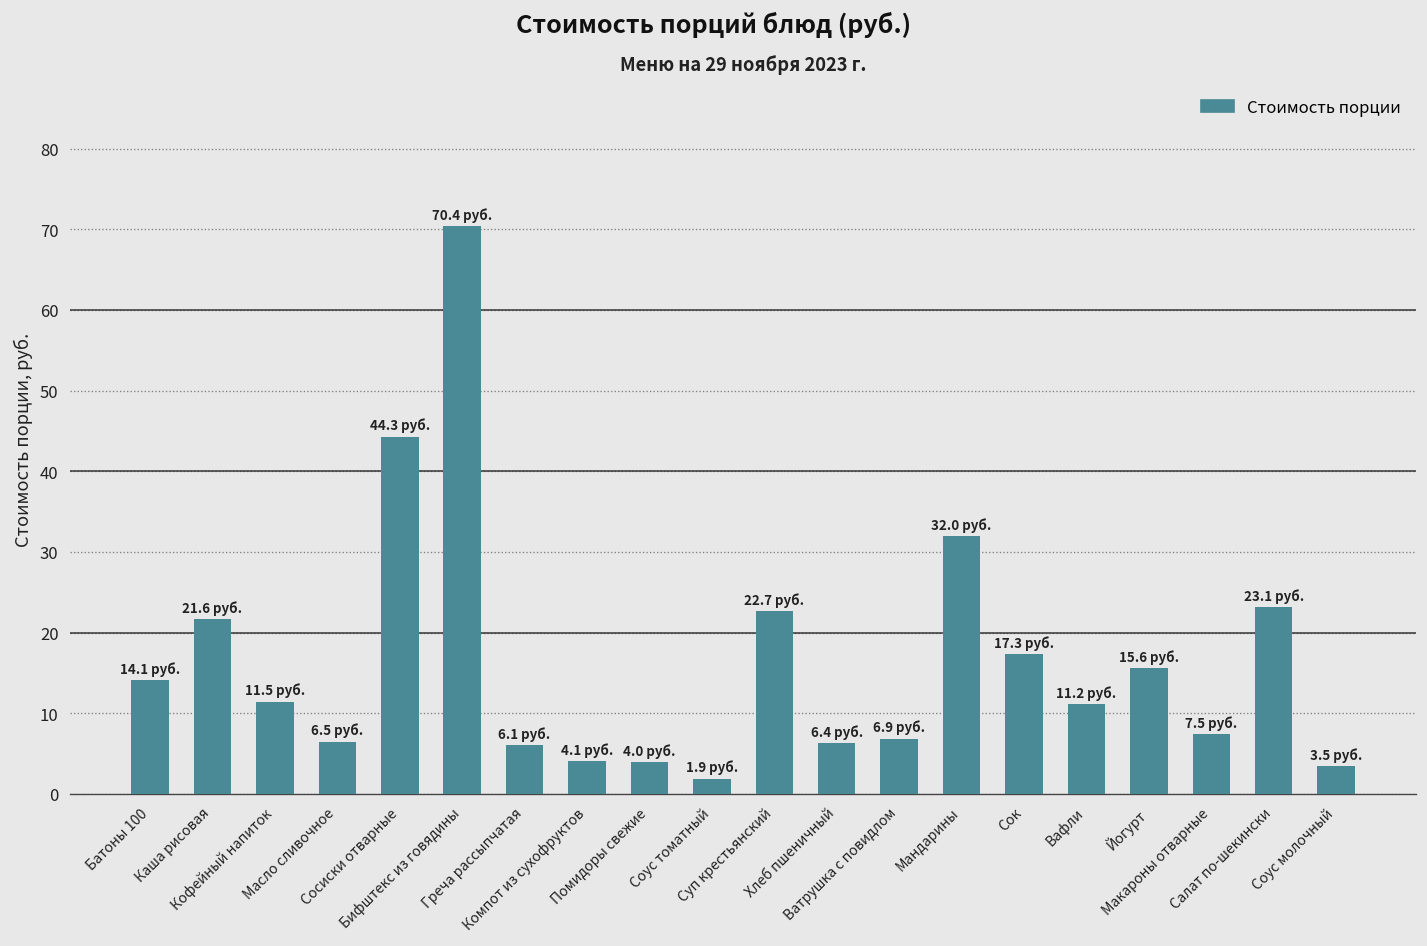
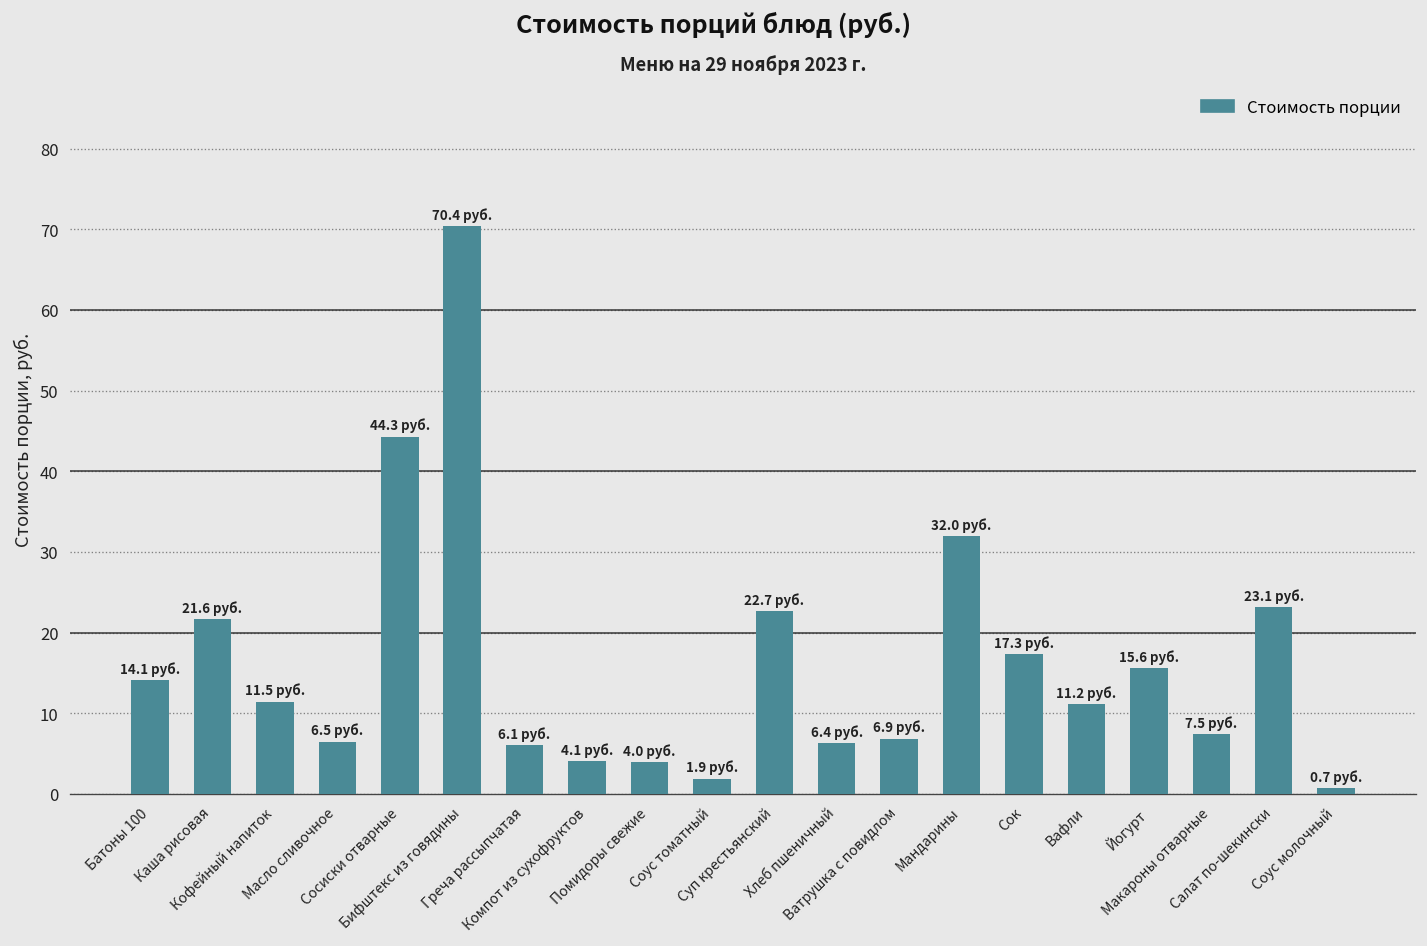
  {
    "Батоны 100": 14.1,
    "Каша рисовая": 21.6,
    "Кофейный напиток": 11.5,
    "Масло сливочное": 6.5,
    "Сосиски отварные": 44.3,
    "Бифштекс из говядины": 70.4,
    "Греча рассыпчатая": 6.1,
    "Компот из сухофруктов": 4.1,
    "Помидоры свежие": 4.0,
    "Соус томатный": 1.9,
    "Суп крестьянский": 22.7,
    "Хлеб пшеничный": 6.4,
    "Ватрушка с повидлом": 6.9,
    "Мандарины": 32.0,
    "Сок": 17.3,
    "Вафли": 11.2,
    "Йогурт": 15.6,
    "Макароны отварные": 7.5,
    "Салат по-шекински": 23.1,
-   "Соус молочный": 3.5
+   "Соус молочный": 0.7
  }
